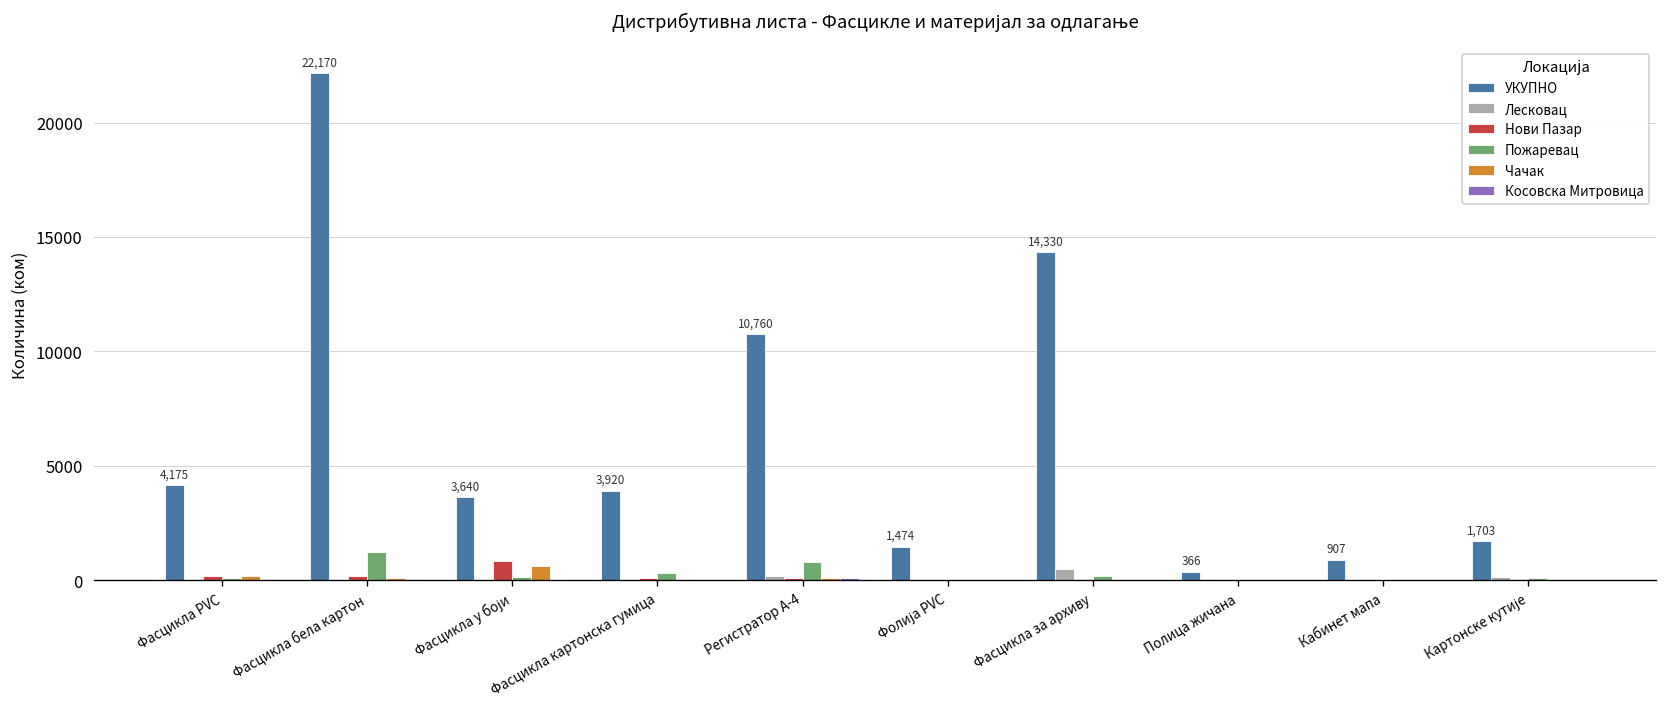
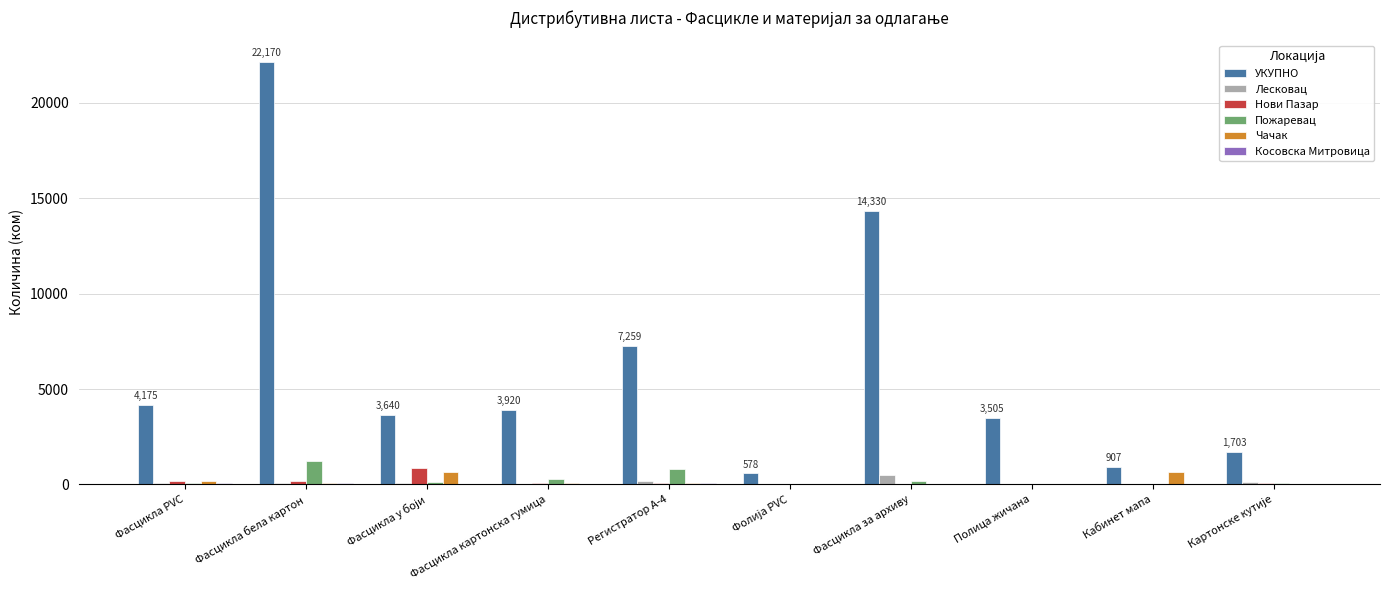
  {
    "УКУПНО": {
      "Фасцикла PVC": "4,175",
      "Фасцикла бела картон": "22,170",
      "Фасцикла у боји": "3,640",
      "Фасцикла картонска гумица": "3,920",
-     "Регистратор А-4": "10,760",
-     "Фолија PVC": "1,474",
+     "Регистратор А-4": "7,259",
+     "Фолија PVC": "578",
      "Фасцикла за архиву": "14,330",
-     "Полица жичана": "366",
+     "Полица жичана": "3,505",
      "Кабинет мапа": "907",
      "Картонске кутије": "1,703"
    },
    "Лесковац": {
      "Регистратор А-4": "200",
      "Фасцикла за архиву": "500",
      "Кабинет мапа": "0",
      "Картонске кутије": "200"
    },
    "Нови Пазар": {
      "Фасцикла PVC": "200",
      "Фасцикла бела картон": "200",
      "Фасцикла у боји": "900",
      "Кабинет мапа": "0"
    },
    "Пожаревац": {
      "Фасцикла бела картон": "1200",
      "Фасцикла у боји": "200",
      "Фасцикла картонска гумица": "300",
      "Регистратор А-4": "800",
      "Фасцикла за архиву": "200",
      "Кабинет мапа": "0"
    },
    "Чачак": {
      "Фасцикла PVC": "200",
      "Фасцикла у боји": "600",
      "Фасцикла за архиву": "0",
-     "Кабинет мапа": "0",
+     "Кабинет мапа": "700",
      "Картонске кутије": "0"
    },
    "Косовска Митровица": {
      "Фолија PVC": "0",
      "Полица жичана": "0",
      "Кабинет мапа": "0",
      "Картонске кутије": "0"
    }
  }
